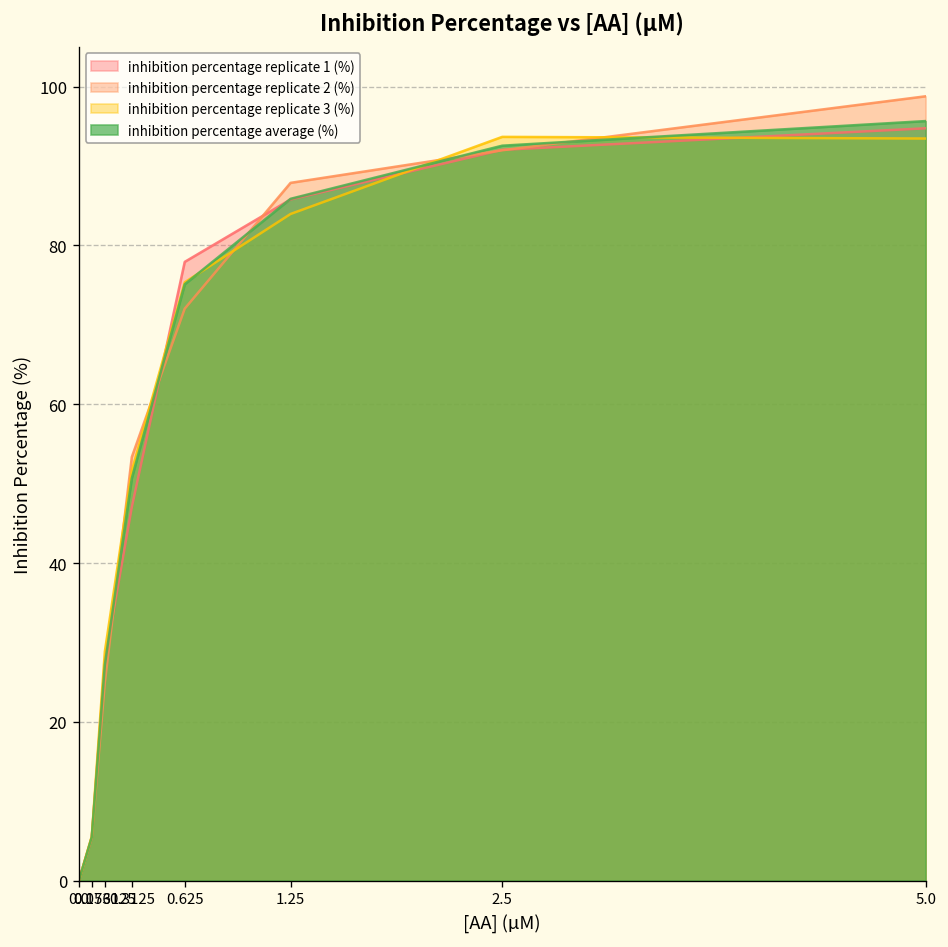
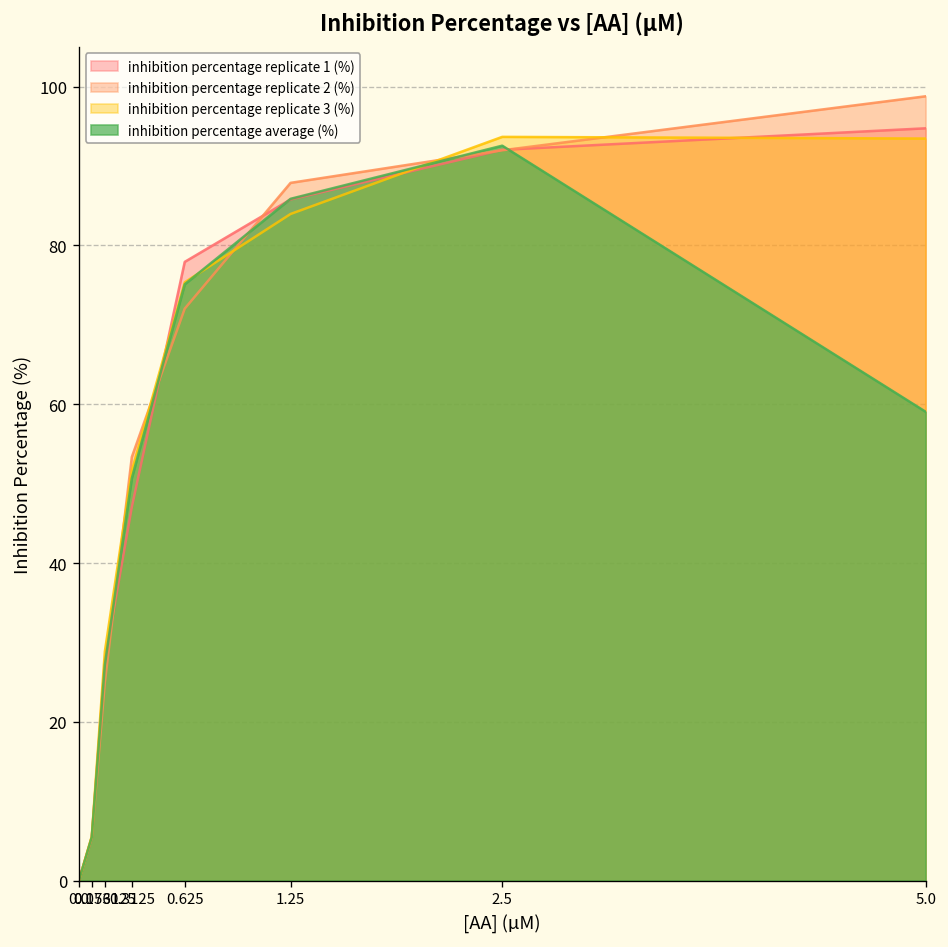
  {
    "inhibition percentage average (%)": {
      "2.5": 93,
-     "5.0": 96
+     "5.0": 59
    }
  }
